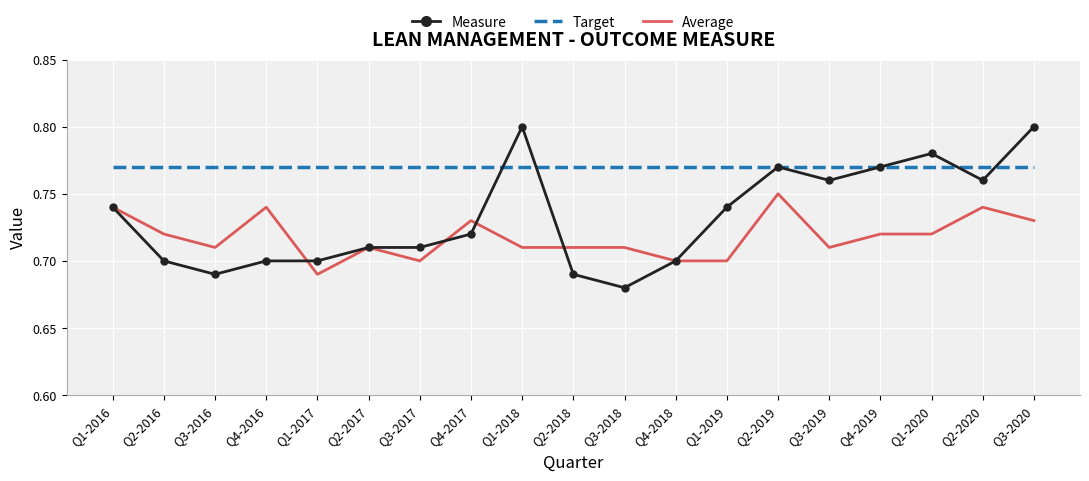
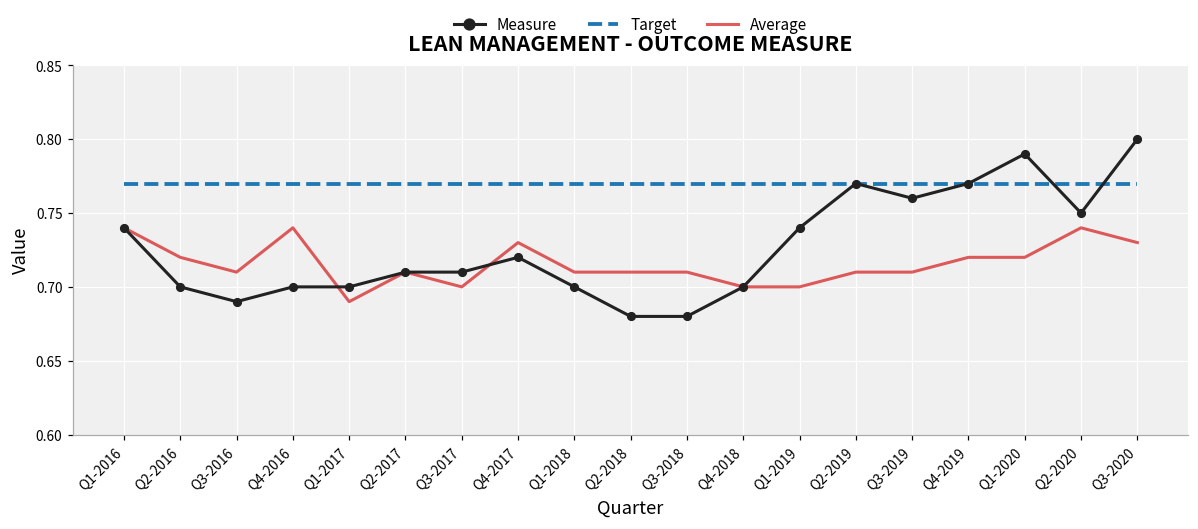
  {
    "Measure": {
      "Q2-2016": 0.70,
      "Q3-2016": 0.69,
      "Q4-2016": 0.70,
      "Q1-2017": 0.70,
      "Q3-2017": 0.71,
      "Q4-2017": 0.72,
-     "Q1-2018": 0.8,
-     "Q2-2018": 0.69,
+     "Q1-2018": 0.7,
+     "Q2-2018": 0.68,
      "Q3-2018": 0.68,
      "Q1-2019": 0.74,
      "Q3-2019": 0.76,
-     "Q1-2020": 0.78,
-     "Q2-2020": 0.76,
+     "Q1-2020": 0.79,
+     "Q2-2020": 0.75,
      "Q3-2020": 0.80
    },
    "Target": {
      "Q1-2016": 0.77,
      "Q2-2016": 0.77,
      "Q3-2016": 0.77,
      "Q4-2016": 0.77,
      "Q1-2017": 0.77,
      "Q2-2017": 0.77,
      "Q3-2017": 0.77,
      "Q4-2017": 0.77,
      "Q1-2018": 0.77,
      "Q2-2018": 0.77,
      "Q3-2018": 0.77,
      "Q4-2018": 0.77,
      "Q1-2019": 0.77,
      "Q3-2019": 0.77,
      "Q1-2020": 0.77,
      "Q2-2020": 0.77,
      "Q3-2020": 0.77
    },
    "Average": {
      "Q2-2016": 0.72,
      "Q3-2016": 0.71,
      "Q4-2016": 0.74,
      "Q1-2017": 0.69,
      "Q3-2017": 0.70,
      "Q4-2017": 0.73,
      "Q1-2018": 0.71,
      "Q2-2018": 0.71,
      "Q3-2018": 0.71,
      "Q1-2019": 0.70,
-     "Q2-2019": 0.75,
+     "Q2-2019": 0.71,
      "Q3-2019": 0.71,
      "Q4-2019": 0.72,
      "Q1-2020": 0.72,
      "Q2-2020": 0.74,
      "Q3-2020": 0.73
    }
  }
